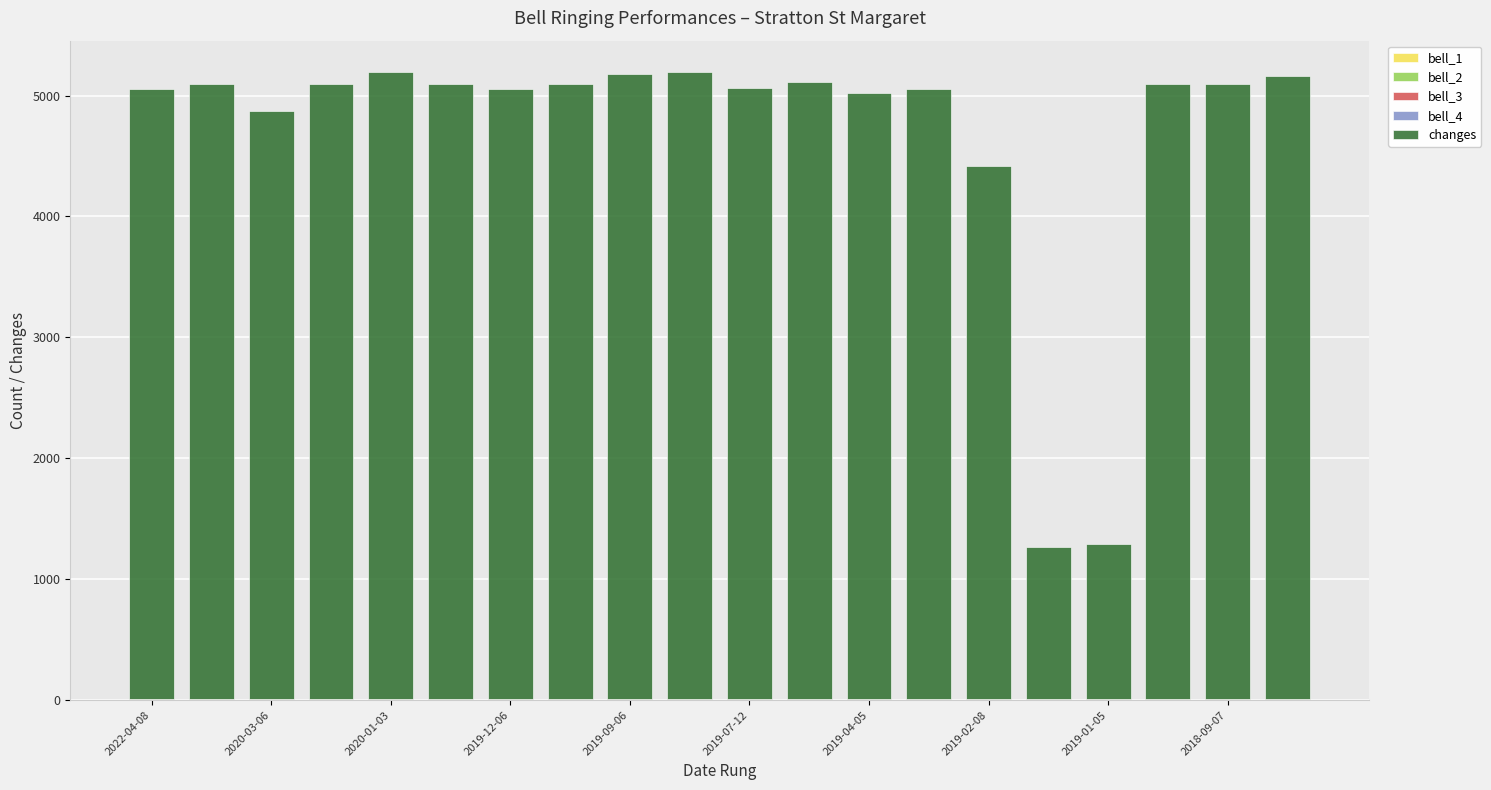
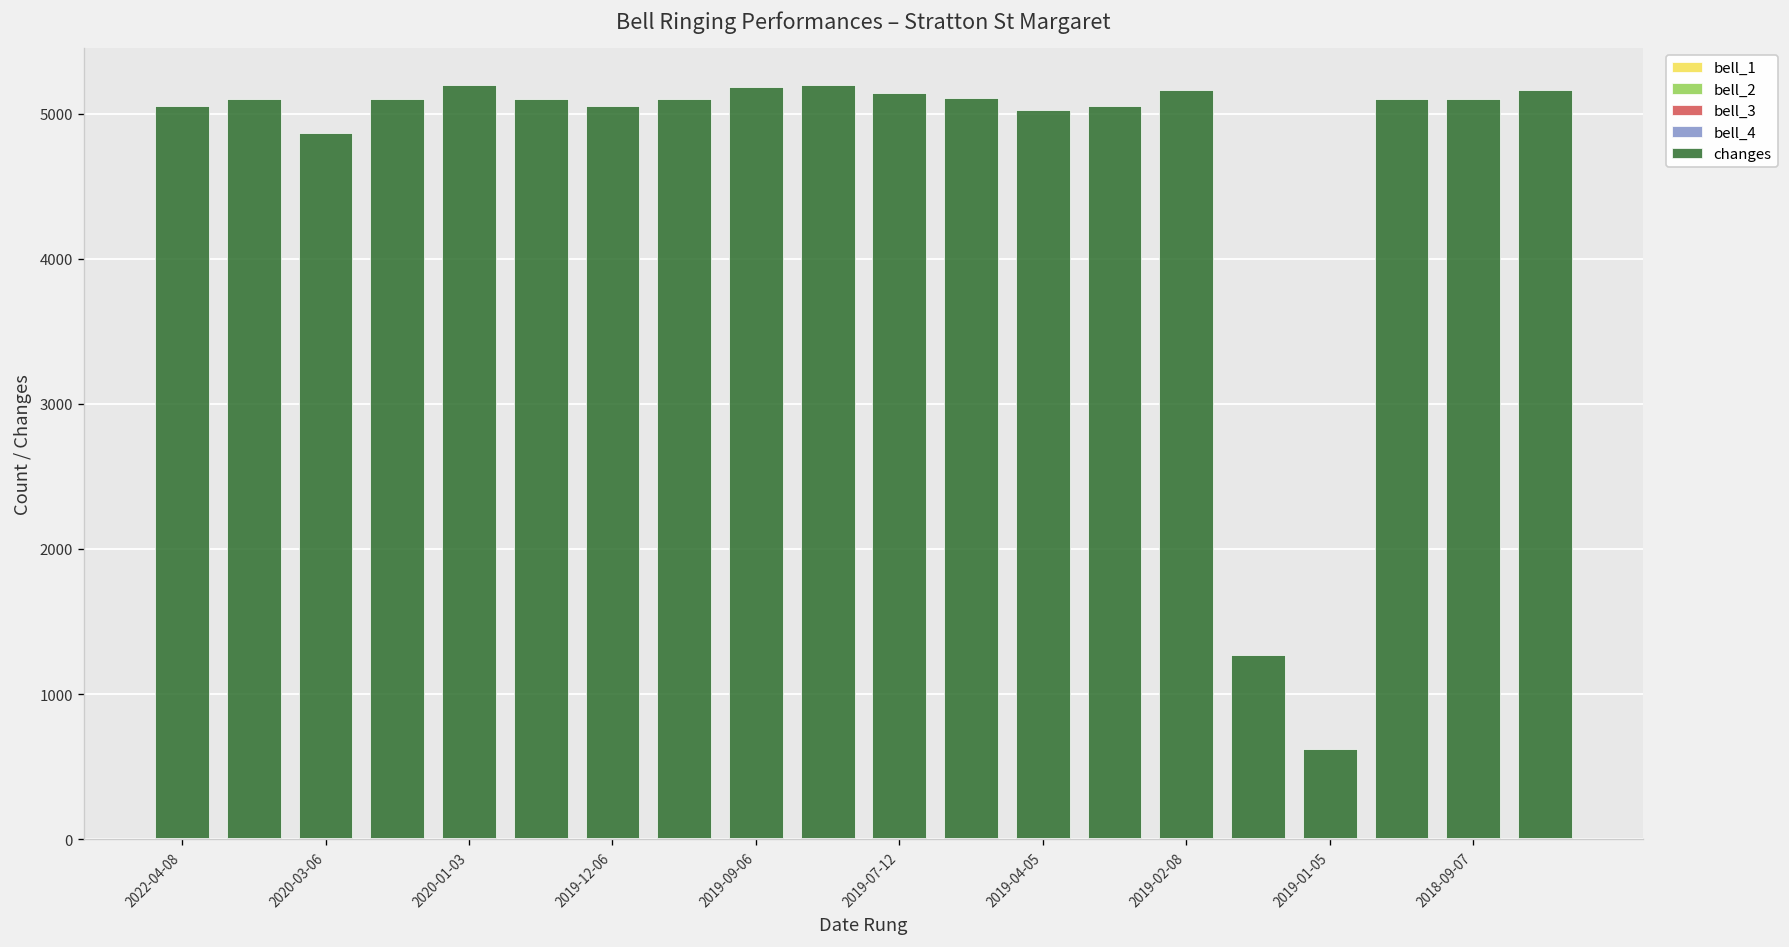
  {
    "changes": {
      "2022-04-08": 5040,
      "2020-03-06": 4860,
      "2020-01-03": 5180,
      "2019-12-06": 5040,
      "2019-09-06": 5170,
-     "2019-07-12": 5060,
+     "2019-07-12": 5130,
      "2019-04-05": 5010,
-     "2019-02-08": 4410,
-     "2019-01-05": 1280,
+     "2019-02-08": 5150,
+     "2019-01-05": 610,
      "2018-09-07": 5090
    }
  }
